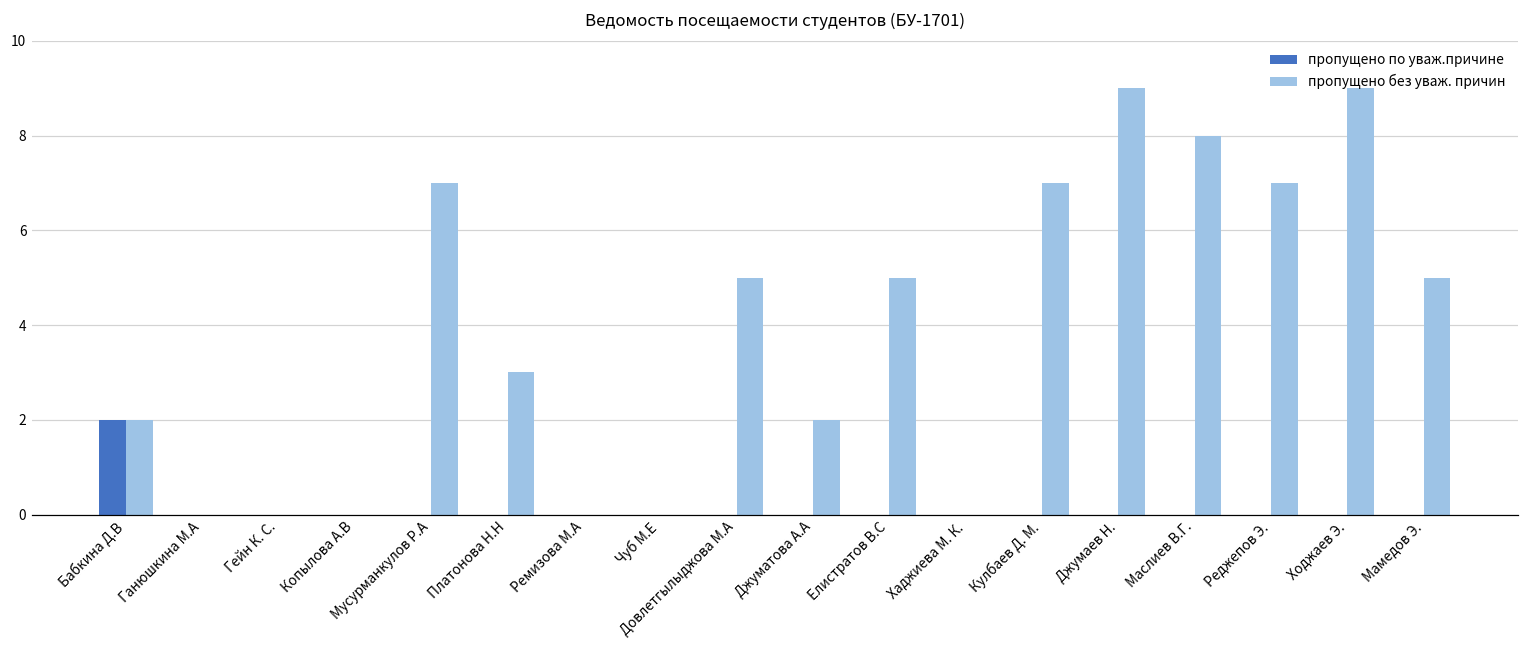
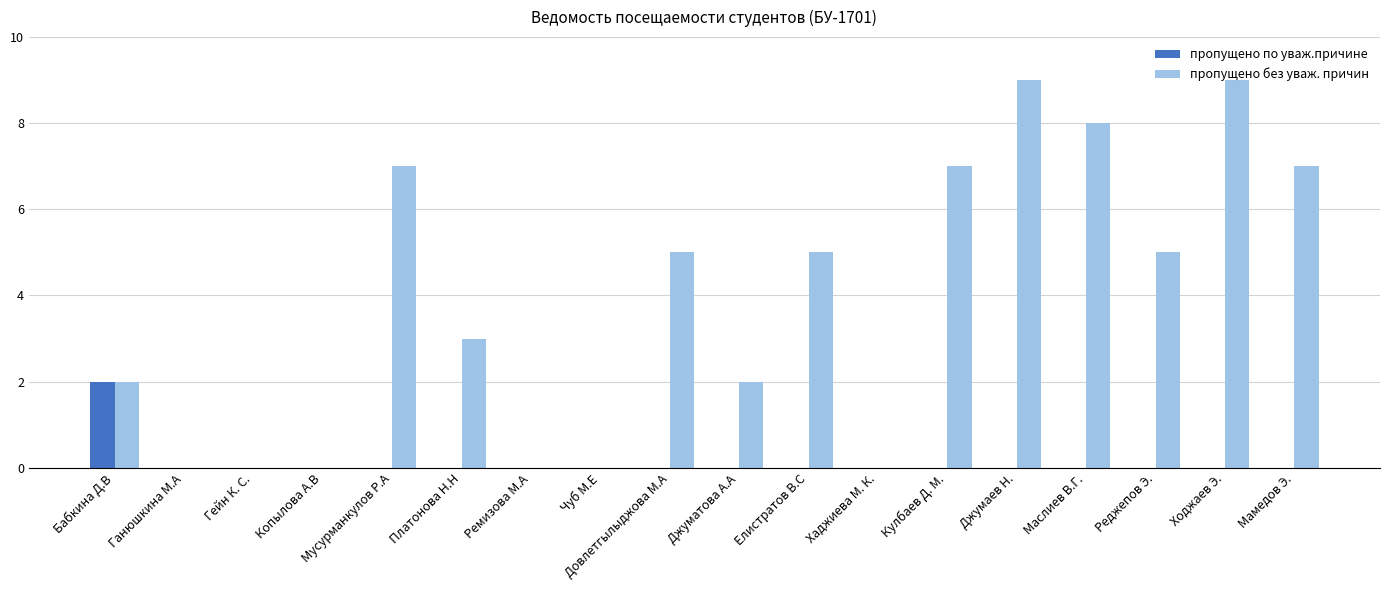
  {
    "пропущено по уваж.причине": {
      "Бабкина Д.В": 2,
      "Ганюшкина М.А": 0,
      "Гейн К. С.": 0,
      "Копылова А.В": 0,
      "Мусурманкулов Р.А": 0,
      "Платонова Н.Н": 0,
      "Ремизова М.А": 0,
      "Чуб М.Е": 0,
      "Довлетгылыджова М.А": 0,
      "Джуматова А.А": 0,
      "Елистратов В.С": 0,
      "Хаджиева М. К.": 0,
      "Кулбаев Д. М.": 0,
      "Джумаев Н.": 0,
      "Маслиев В.Г.": 0,
      "Реджепов Э.": 0,
      "Ходжаев Э.": 0,
      "Мамедов Э.": 0
    },
    "пропущено без уваж. причин": {
      "Бабкина Д.В": 2,
      "Ганюшкина М.А": 0,
      "Гейн К. С.": 0,
      "Копылова А.В": 0,
      "Мусурманкулов Р.А": 7,
      "Платонова Н.Н": 3,
      "Ремизова М.А": 0,
      "Чуб М.Е": 0,
      "Довлетгылыджова М.А": 5,
      "Джуматова А.А": 2,
      "Елистратов В.С": 5,
      "Хаджиева М. К.": 0,
      "Кулбаев Д. М.": 7,
      "Джумаев Н.": 9,
      "Маслиев В.Г.": 8,
-     "Реджепов Э.": 7,
+     "Реджепов Э.": 5,
      "Ходжаев Э.": 9,
-     "Мамедов Э.": 5
+     "Мамедов Э.": 7
    }
  }
